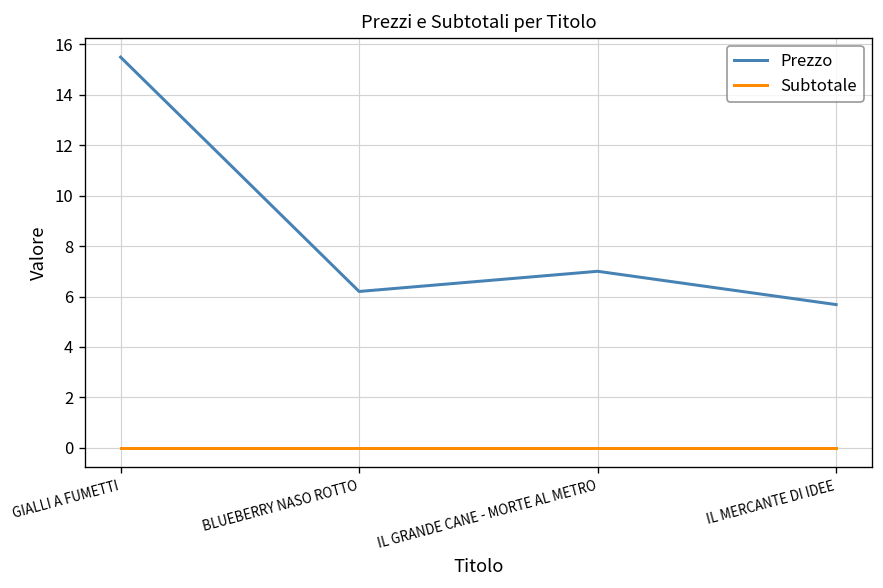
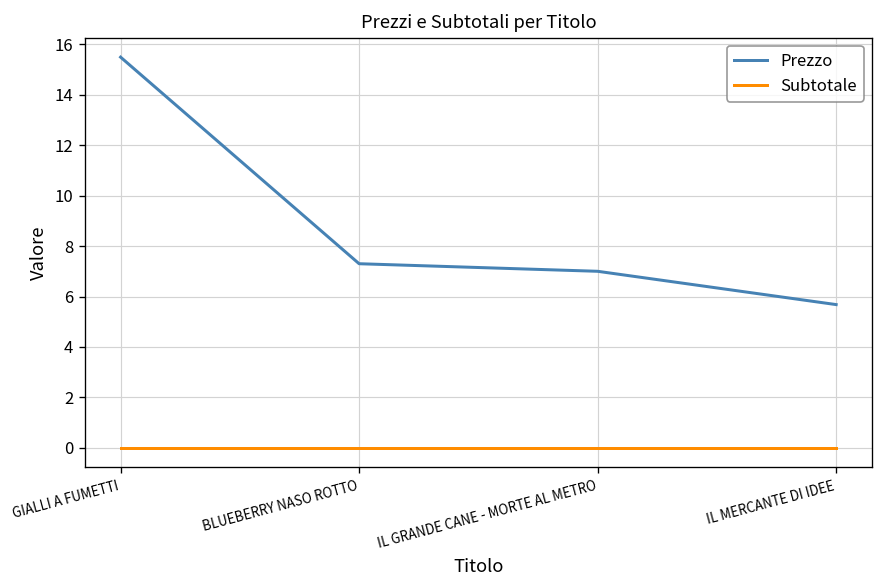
  {
    "Prezzo": {
      "GIALLI A FUMETTI": 15.5,
-     "BLUEBERRY NASO ROTTO": 6.2,
+     "BLUEBERRY NASO ROTTO": 7.3,
      "IL GRANDE CANE - MORTE AL METRO": 7.0,
      "IL MERCANTE DI IDEE": 5.7
    },
    "Subtotale": {
      "GIALLI A FUMETTI": 0.0,
      "BLUEBERRY NASO ROTTO": 0.0,
      "IL GRANDE CANE - MORTE AL METRO": 0.0,
      "IL MERCANTE DI IDEE": 0.0
    }
  }
